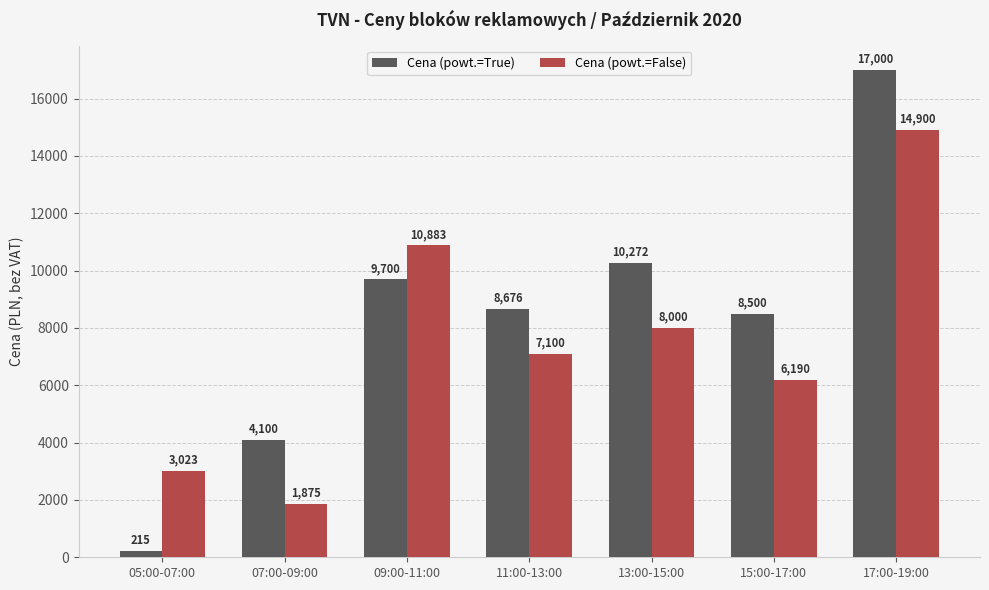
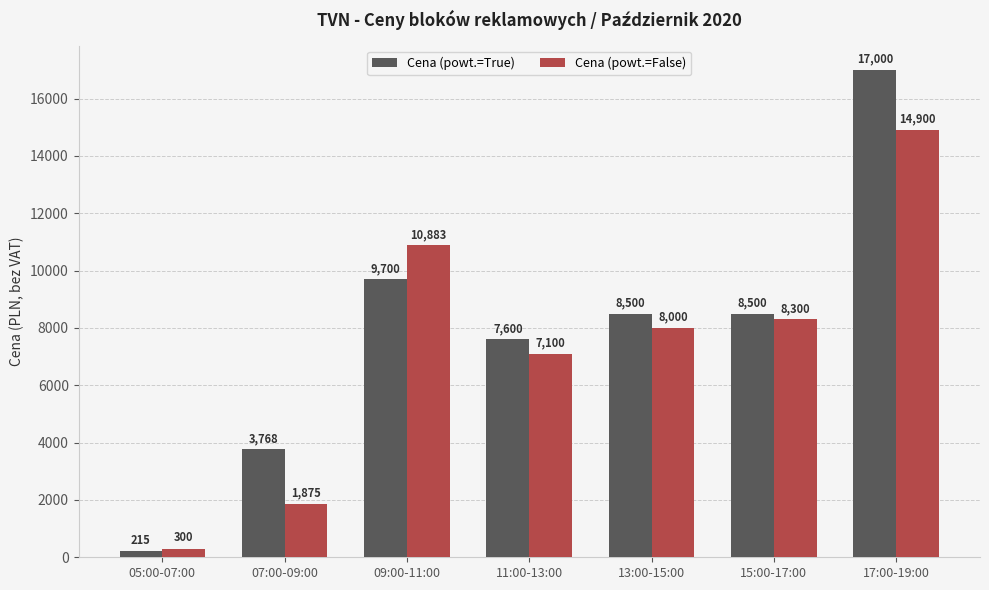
  {
    "Cena (powt.=True)": {
      "05:00-07:00": "215",
-     "07:00-09:00": "4,100",
+     "07:00-09:00": "3,768",
      "09:00-11:00": "9,700",
-     "11:00-13:00": "8,676",
-     "13:00-15:00": "10,272",
+     "11:00-13:00": "7,600",
+     "13:00-15:00": "8,500",
      "15:00-17:00": "8,500",
      "17:00-19:00": "17,000"
    },
    "Cena (powt.=False)": {
-     "05:00-07:00": "3,023",
+     "05:00-07:00": "300",
      "07:00-09:00": "1,875",
      "09:00-11:00": "10,883",
      "11:00-13:00": "7,100",
      "13:00-15:00": "8,000",
-     "15:00-17:00": "6,190",
+     "15:00-17:00": "8,300",
      "17:00-19:00": "14,900"
    }
  }
